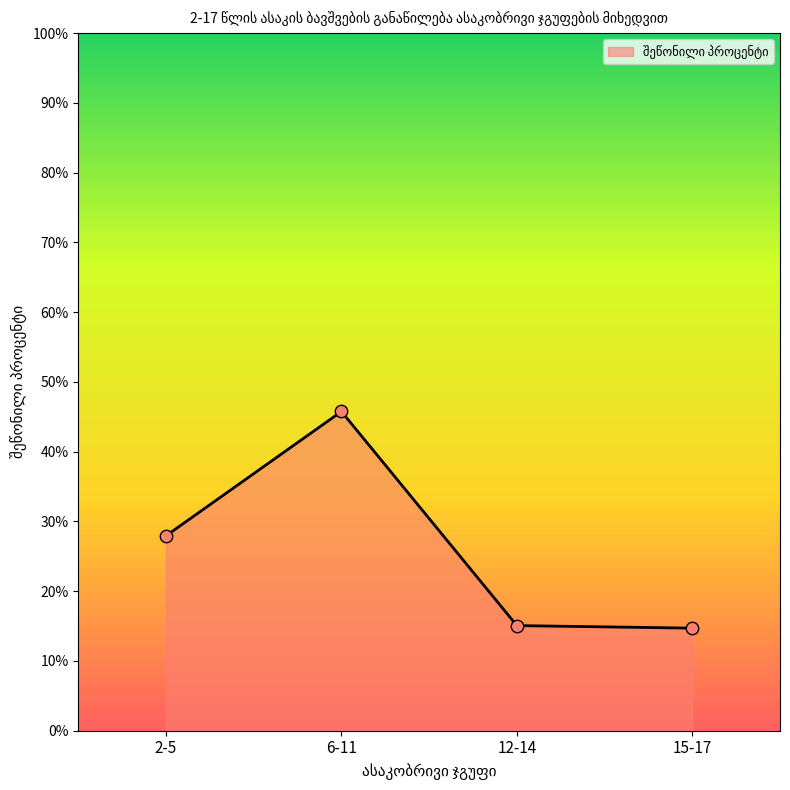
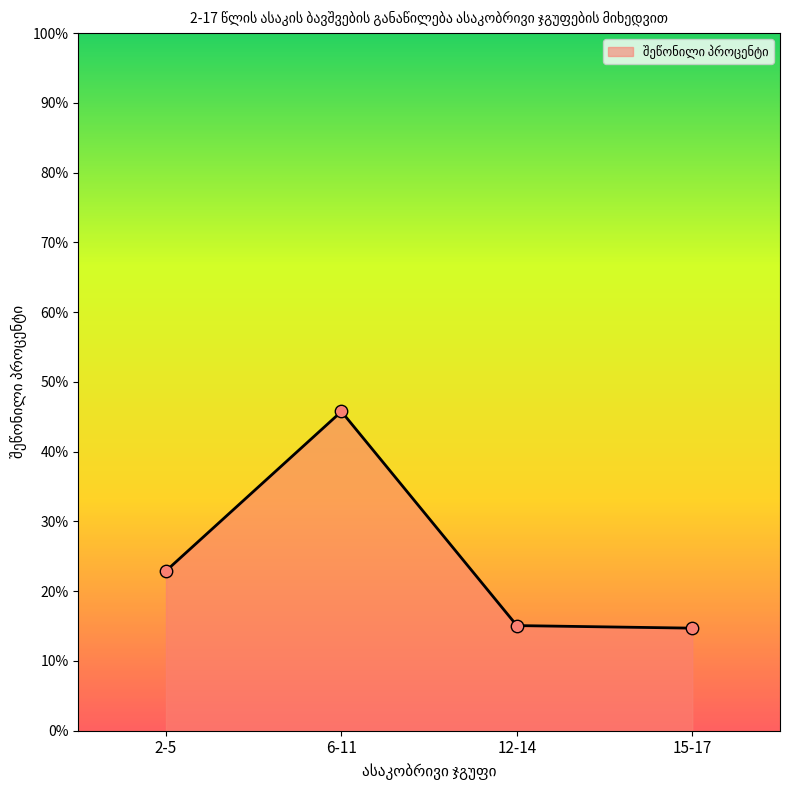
  {
-   "2-5": "28%",
+   "2-5": "23%",
    "6-11": "46%",
    "12-14": "15%",
    "15-17": "15%"
  }
